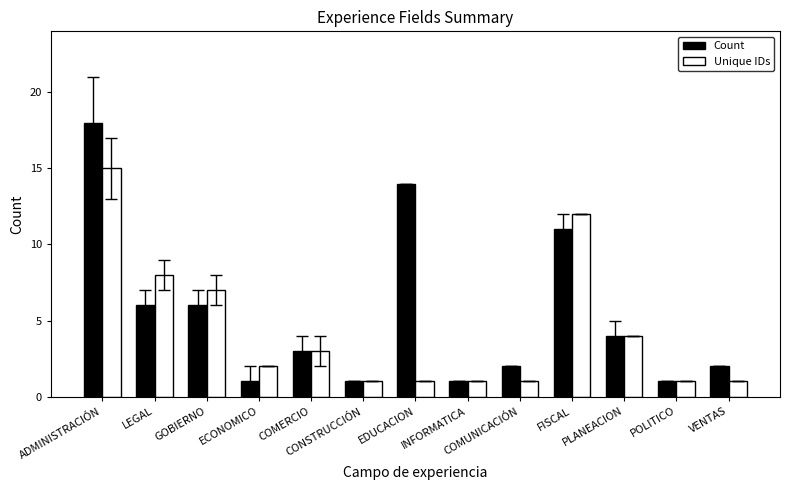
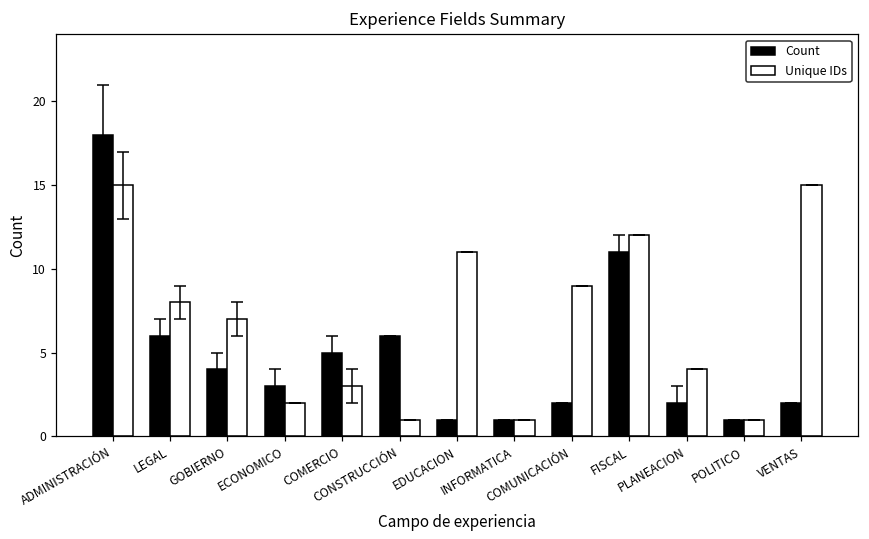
  {
    "Count": {
      "ADMINISTRACIÓN": 18,
      "LEGAL": 6,
-     "GOBIERNO": 6,
-     "ECONOMICO": 1,
-     "COMERCIO": 3,
-     "CONSTRUCCIÓN": 1,
-     "EDUCACION": 14,
+     "GOBIERNO": 4,
+     "ECONOMICO": 3,
+     "COMERCIO": 5,
+     "CONSTRUCCIÓN": 6,
+     "EDUCACION": 1,
      "INFORMATICA": 1,
      "COMUNICACIÓN": 2,
      "FISCAL": 11,
-     "PLANEACION": 4,
+     "PLANEACION": 2,
      "POLITICO": 1,
      "VENTAS": 2
    },
    "Unique IDs": {
      "ADMINISTRACIÓN": 15,
      "LEGAL": 8,
      "GOBIERNO": 7,
      "ECONOMICO": 2,
      "COMERCIO": 3,
      "CONSTRUCCIÓN": 1,
-     "EDUCACION": 1,
+     "EDUCACION": 11,
      "INFORMATICA": 1,
-     "COMUNICACIÓN": 1,
+     "COMUNICACIÓN": 9,
      "FISCAL": 12,
      "PLANEACION": 4,
      "POLITICO": 1,
-     "VENTAS": 1
+     "VENTAS": 15
    }
  }
